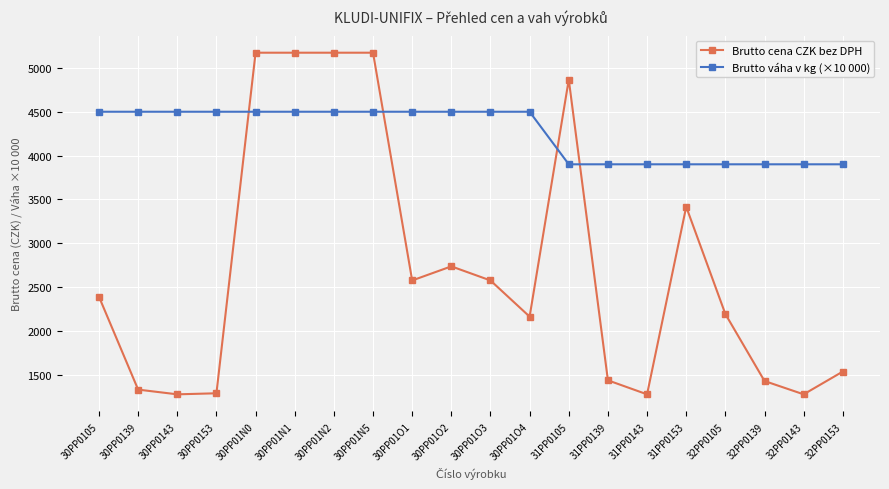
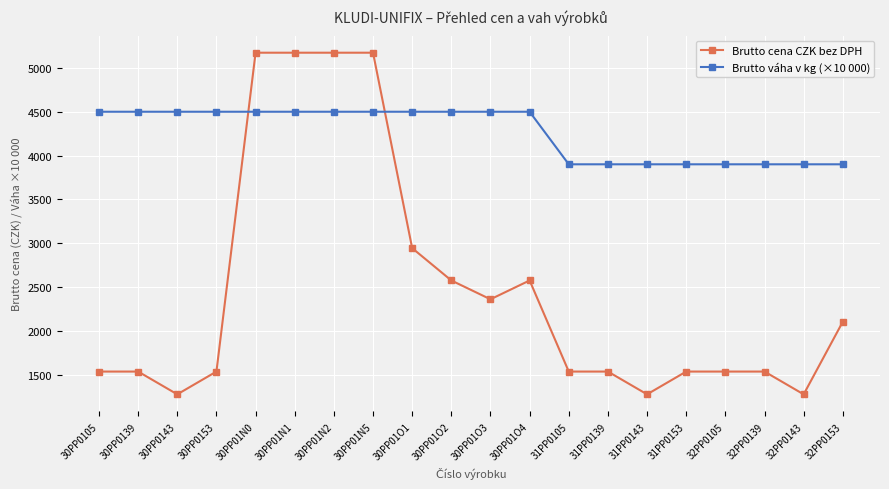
  {
    "Brutto cena CZK bez DPH": {
-     "30PP0105": 2400,
-     "30PP0139": 1300,
+     "30PP0105": 1500,
+     "30PP0139": 1500,
      "30PP0143": 1300,
-     "30PP0153": 1300,
+     "30PP0153": 1500,
      "30PP01N0": 5200,
      "30PP01N1": 5200,
      "30PP01N2": 5200,
      "30PP01N5": 5200,
-     "30PP01O1": 2600,
-     "30PP01O2": 2700,
-     "30PP01O3": 2600,
-     "30PP01O4": 2200,
-     "31PP0105": 4900,
-     "31PP0139": 1400,
+     "30PP01O1": 2900,
+     "30PP01O2": 2600,
+     "30PP01O3": 2400,
+     "30PP01O4": 2600,
+     "31PP0105": 1500,
+     "31PP0139": 1500,
      "31PP0143": 1300,
-     "31PP0153": 3400,
-     "32PP0105": 2200,
-     "32PP0139": 1400,
+     "31PP0153": 1500,
+     "32PP0105": 1500,
+     "32PP0139": 1500,
      "32PP0143": 1300,
-     "32PP0153": 1500
+     "32PP0153": 2100
    },
    "Brutto váha v kg (×10 000)": {
      "30PP0105": 4500,
      "30PP0139": 4500,
      "30PP0143": 4500,
      "30PP0153": 4500,
      "30PP01N0": 4500,
      "30PP01N1": 4500,
      "30PP01N2": 4500,
      "30PP01N5": 4500,
      "30PP01O1": 4500,
      "30PP01O2": 4500,
      "30PP01O3": 4500,
      "30PP01O4": 4500,
      "31PP0105": 3900,
      "31PP0139": 3900,
      "31PP0143": 3900,
      "31PP0153": 3900,
      "32PP0105": 3900,
      "32PP0139": 3900,
      "32PP0143": 3900,
      "32PP0153": 3900
    }
  }
